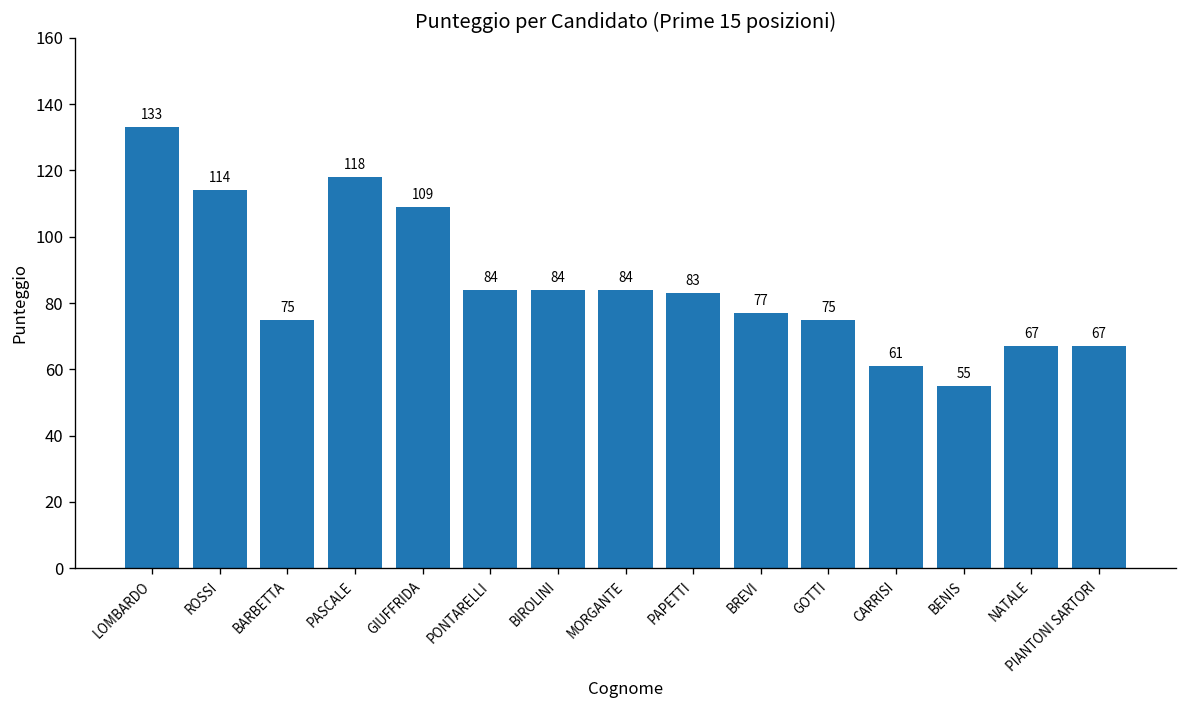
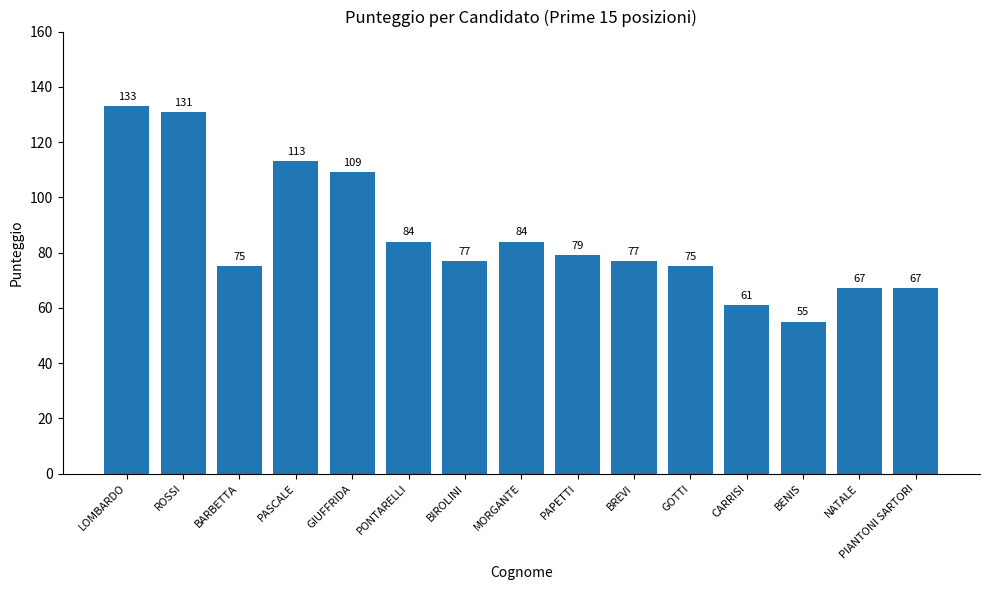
  {
    "LOMBARDO": 133,
-   "ROSSI": 114,
+   "ROSSI": 131,
    "BARBETTA": 75,
-   "PASCALE": 118,
+   "PASCALE": 113,
    "GIUFFRIDA": 109,
    "PONTARELLI": 84,
-   "BIROLINI": 84,
+   "BIROLINI": 77,
    "MORGANTE": 84,
-   "PAPETTI": 83,
+   "PAPETTI": 79,
    "BREVI": 77,
    "GOTTI": 75,
    "CARRISI": 61,
    "BENIS": 55,
    "NATALE": 67,
    "PIANTONI SARTORI": 67
  }
